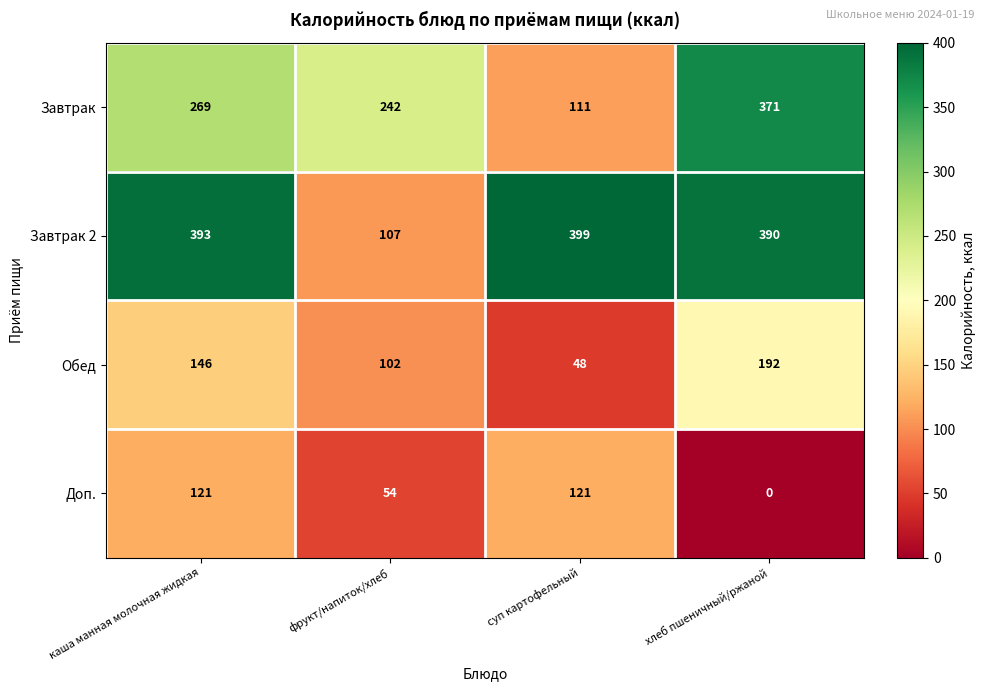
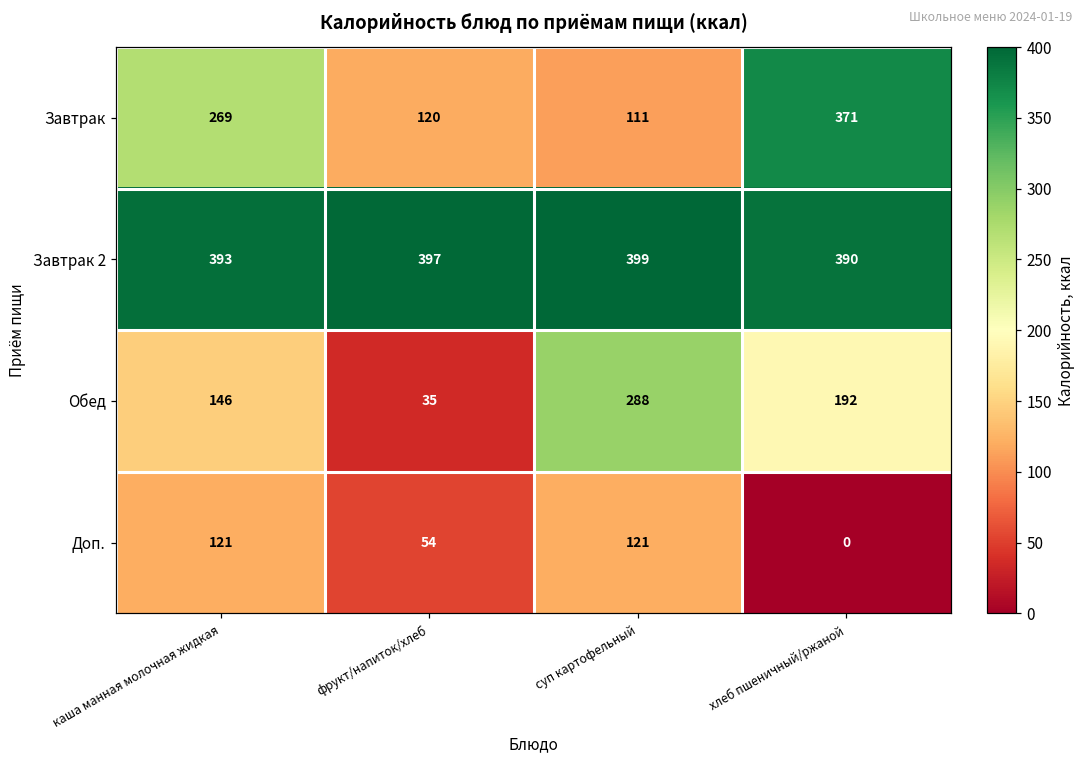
  {
    "Завтрак": {
      "каша манная молочная жидкая": 269,
-     "фрукт/напиток/хлеб": 242,
+     "фрукт/напиток/хлеб": 120,
      "суп картофельный": 111,
      "хлеб пшеничный/ржаной": 371
    },
    "Завтрак 2": {
      "каша манная молочная жидкая": 393,
-     "фрукт/напиток/хлеб": 107,
+     "фрукт/напиток/хлеб": 397,
      "суп картофельный": 399,
      "хлеб пшеничный/ржаной": 390
    },
    "Обед": {
      "каша манная молочная жидкая": 146,
-     "фрукт/напиток/хлеб": 102,
-     "суп картофельный": 48,
+     "фрукт/напиток/хлеб": 35,
+     "суп картофельный": 288,
      "хлеб пшеничный/ржаной": 192
    },
    "Доп.": {
      "каша манная молочная жидкая": 121,
      "фрукт/напиток/хлеб": 54,
      "суп картофельный": 121,
      "хлеб пшеничный/ржаной": 0
    }
  }
